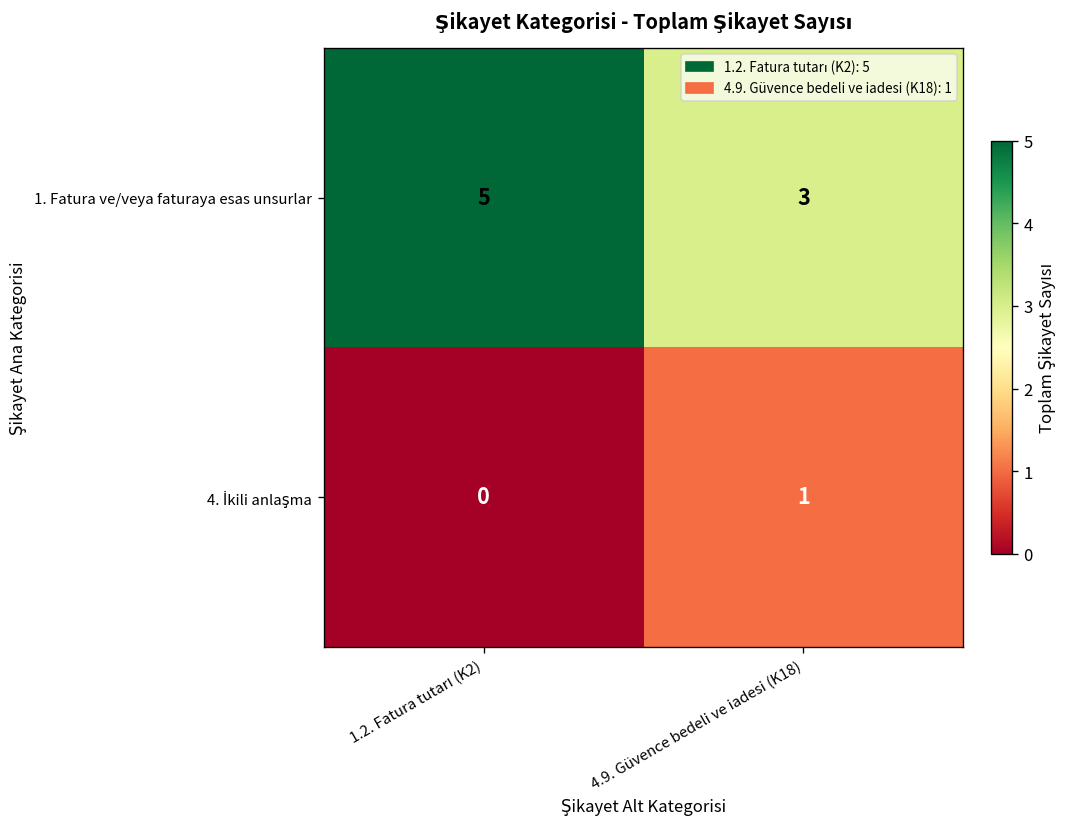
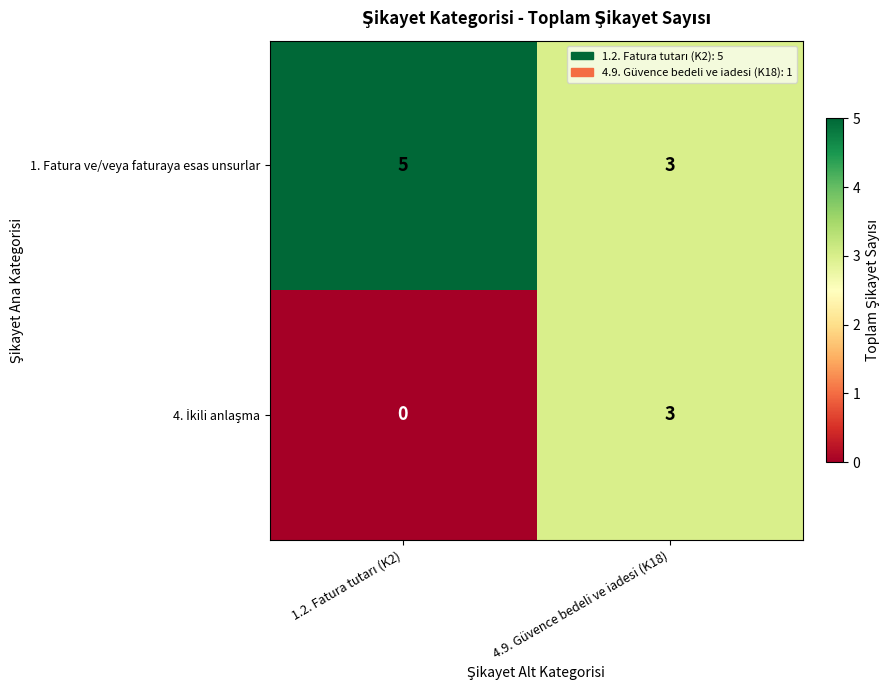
  {
    "1. Fatura ve/veya faturaya esas unsurlar": {
      "1.2. Fatura tutarı (K2)": 5,
      "4.9. Güvence bedeli ve iadesi (K18)": 3
    },
    "4. İkili anlaşma": {
      "1.2. Fatura tutarı (K2)": 0,
-     "4.9. Güvence bedeli ve iadesi (K18)": 1
+     "4.9. Güvence bedeli ve iadesi (K18)": 3
    }
  }
